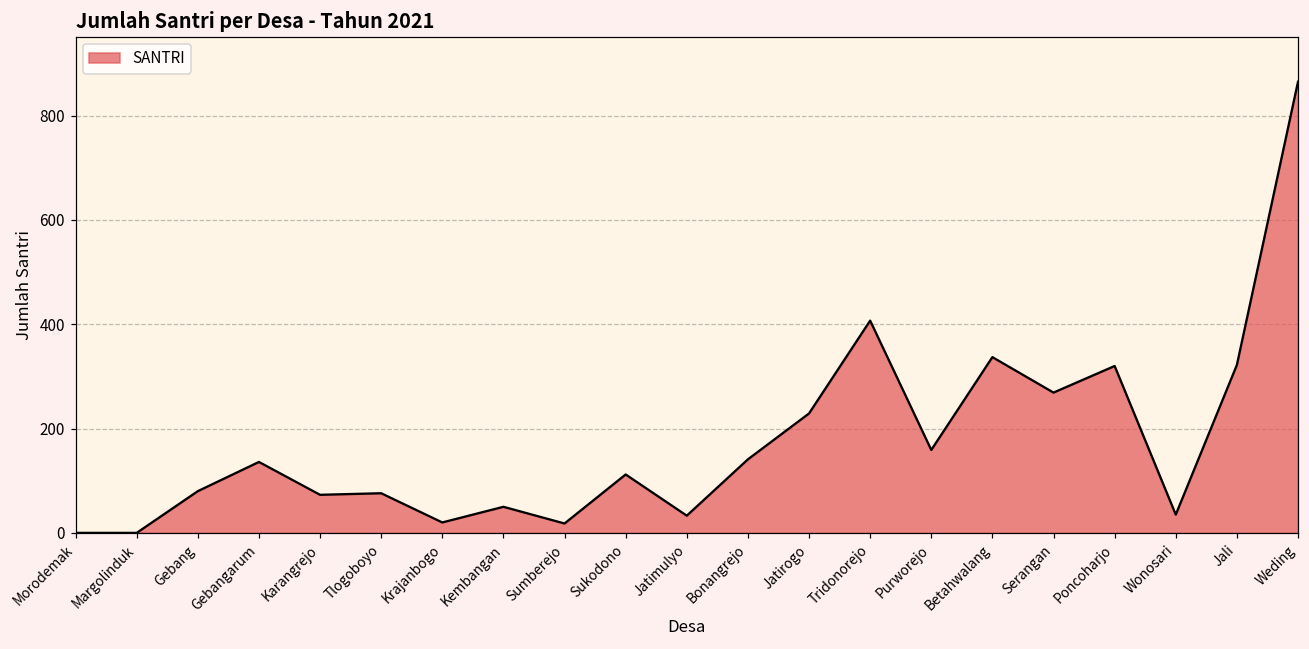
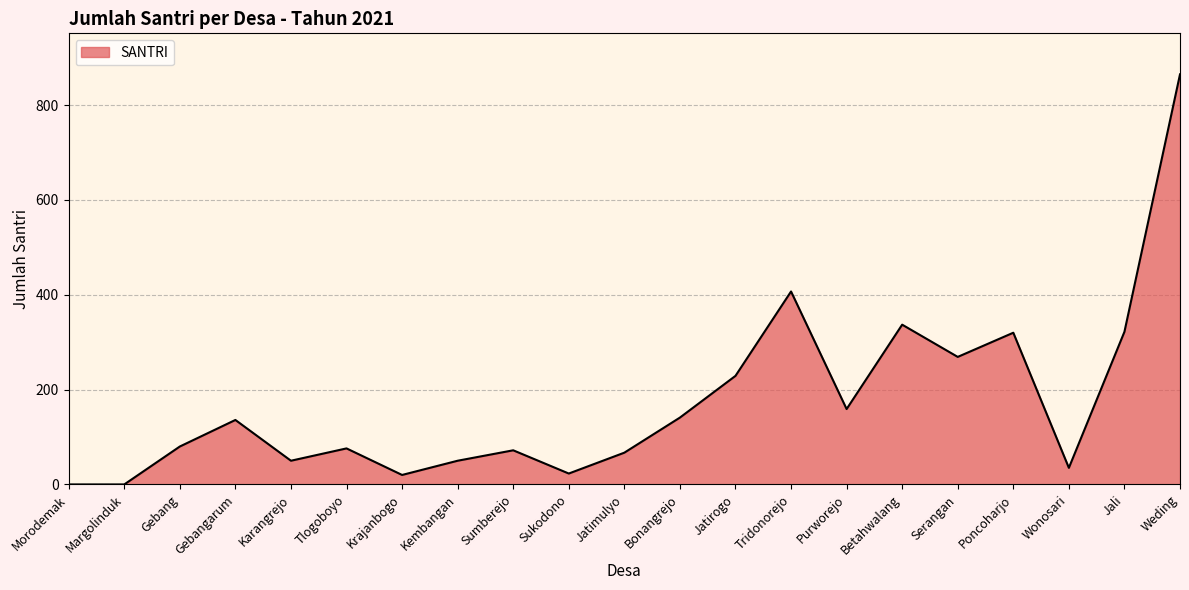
  {
    "Morodemak": 0,
    "Margolinduk": 0,
    "Gebang": 80,
    "Gebangarum": 140,
-   "Karangrejo": 70,
+   "Karangrejo": 50,
    "Tlogoboyo": 80,
    "Krajanbogo": 20,
    "Kembangan": 50,
-   "Sumberejo": 20,
-   "Sukodono": 110,
-   "Jatimulyo": 30,
+   "Sumberejo": 70,
+   "Sukodono": 20,
+   "Jatimulyo": 70,
    "Bonangrejo": 140,
    "Jatirogo": 230,
    "Tridonorejo": 410,
    "Purworejo": 160,
    "Betahwalang": 340,
    "Serangan": 270,
    "Poncoharjo": 320,
    "Wonosari": 40,
    "Jali": 320,
    "Weding": 870
  }
